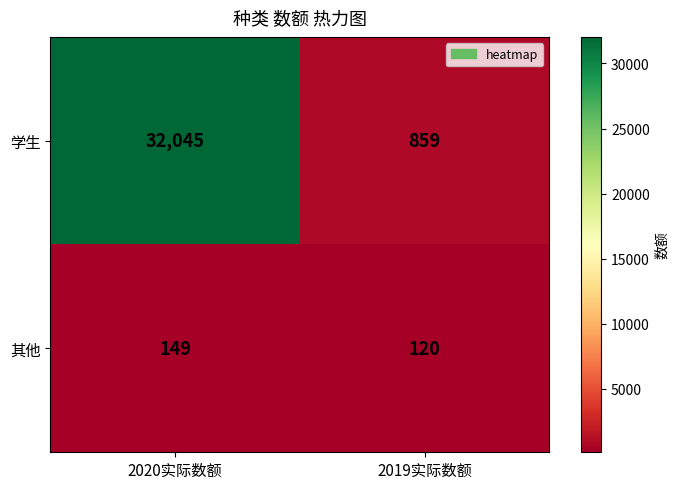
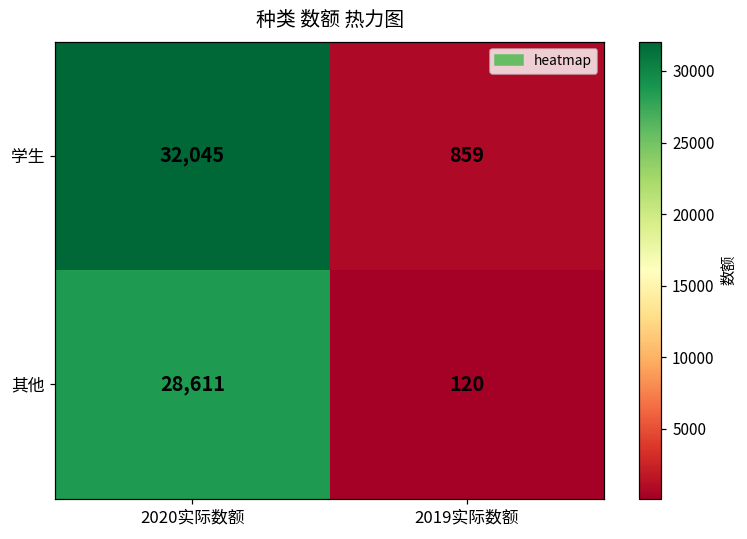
  {
    "学生": {
      "2020实际数额": "32,045",
      "2019实际数额": "859"
    },
    "其他": {
-     "2020实际数额": "149",
+     "2020实际数额": "28,611",
      "2019实际数额": "120"
    }
  }
